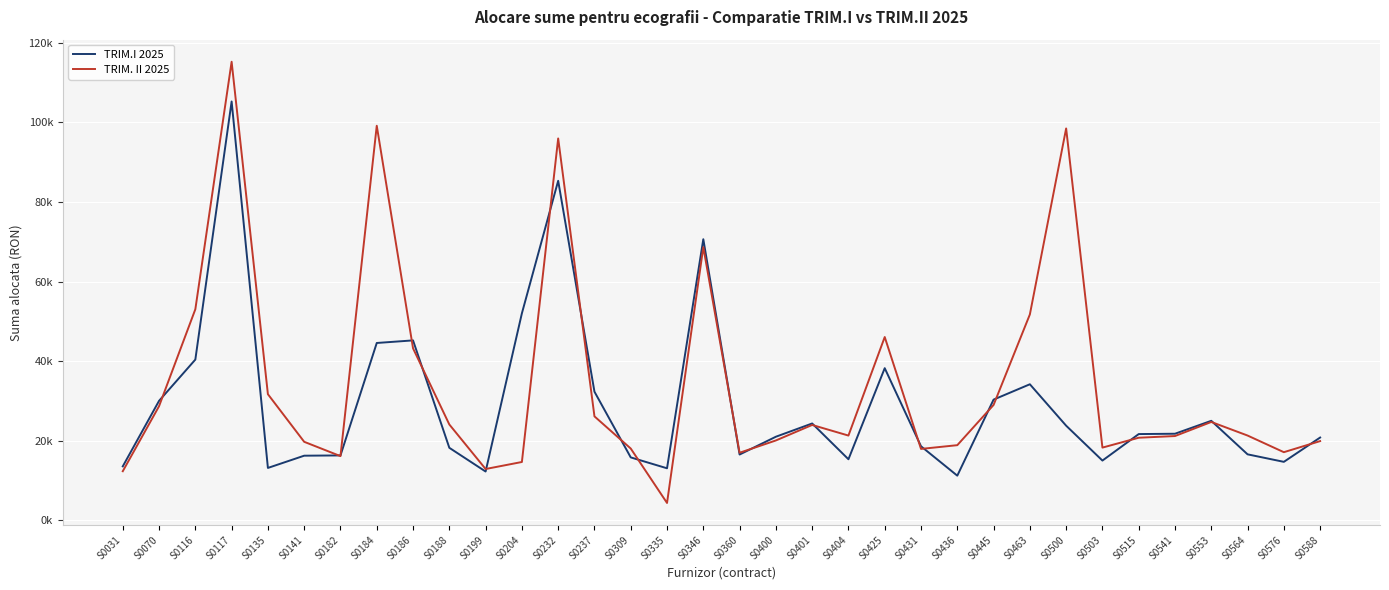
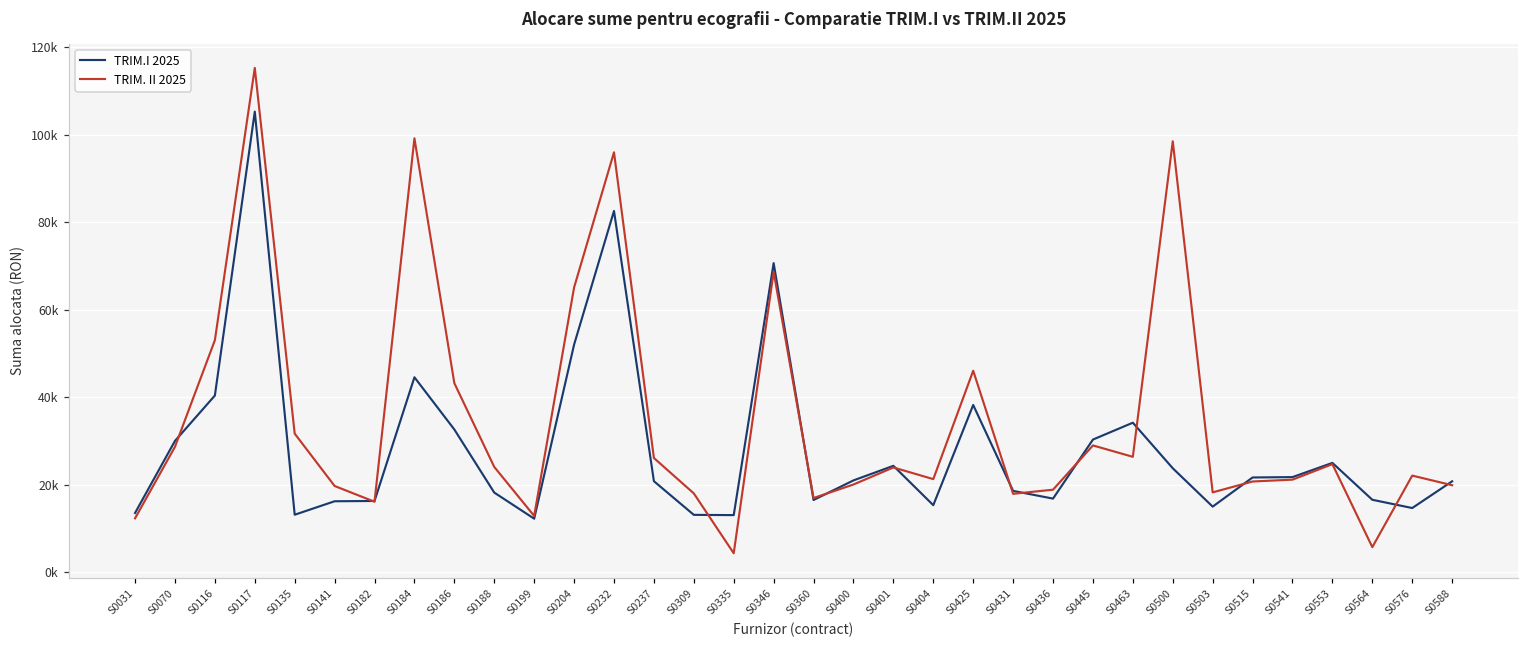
  {
    "TRIM.I 2025": {
      "S0031": 14000,
      "S0070": 30000,
      "S0116": 40000,
      "S0117": 105000,
      "S0135": 13000,
      "S0141": 16000,
      "S0184": 45000,
-     "S0186": 45000,
+     "S0186": 33000,
      "S0188": 18000,
      "S0204": 52000,
-     "S0232": 85000,
-     "S0237": 32000,
-     "S0309": 16000,
+     "S0232": 83000,
+     "S0237": 21000,
+     "S0309": 13000,
      "S0335": 13000,
      "S0346": 71000,
      "S0400": 21000,
      "S0404": 15000,
      "S0425": 38000,
      "S0431": 19000,
-     "S0436": 11000,
+     "S0436": 17000,
      "S0445": 30000,
      "S0463": 34000,
      "S0500": 24000,
      "S0503": 15000,
      "S0515": 22000,
      "S0564": 17000,
      "S0576": 15000,
      "S0588": 21000
    },
    "TRIM. II 2025": {
      "S0031": 12000,
      "S0070": 29000,
      "S0116": 53000,
      "S0117": 115000,
      "S0135": 32000,
      "S0141": 20000,
      "S0184": 99000,
      "S0186": 43000,
      "S0188": 24000,
-     "S0204": 15000,
+     "S0204": 65000,
      "S0232": 96000,
      "S0237": 26000,
      "S0309": 18000,
      "S0335": 4000,
      "S0346": 69000,
      "S0400": 20000,
      "S0404": 21000,
      "S0425": 46000,
      "S0431": 18000,
      "S0436": 19000,
      "S0445": 29000,
-     "S0463": 52000,
+     "S0463": 26000,
      "S0500": 99000,
      "S0503": 18000,
      "S0515": 21000,
-     "S0564": 21000,
-     "S0576": 17000,
+     "S0564": 6000,
+     "S0576": 22000,
      "S0588": 20000
    }
  }
